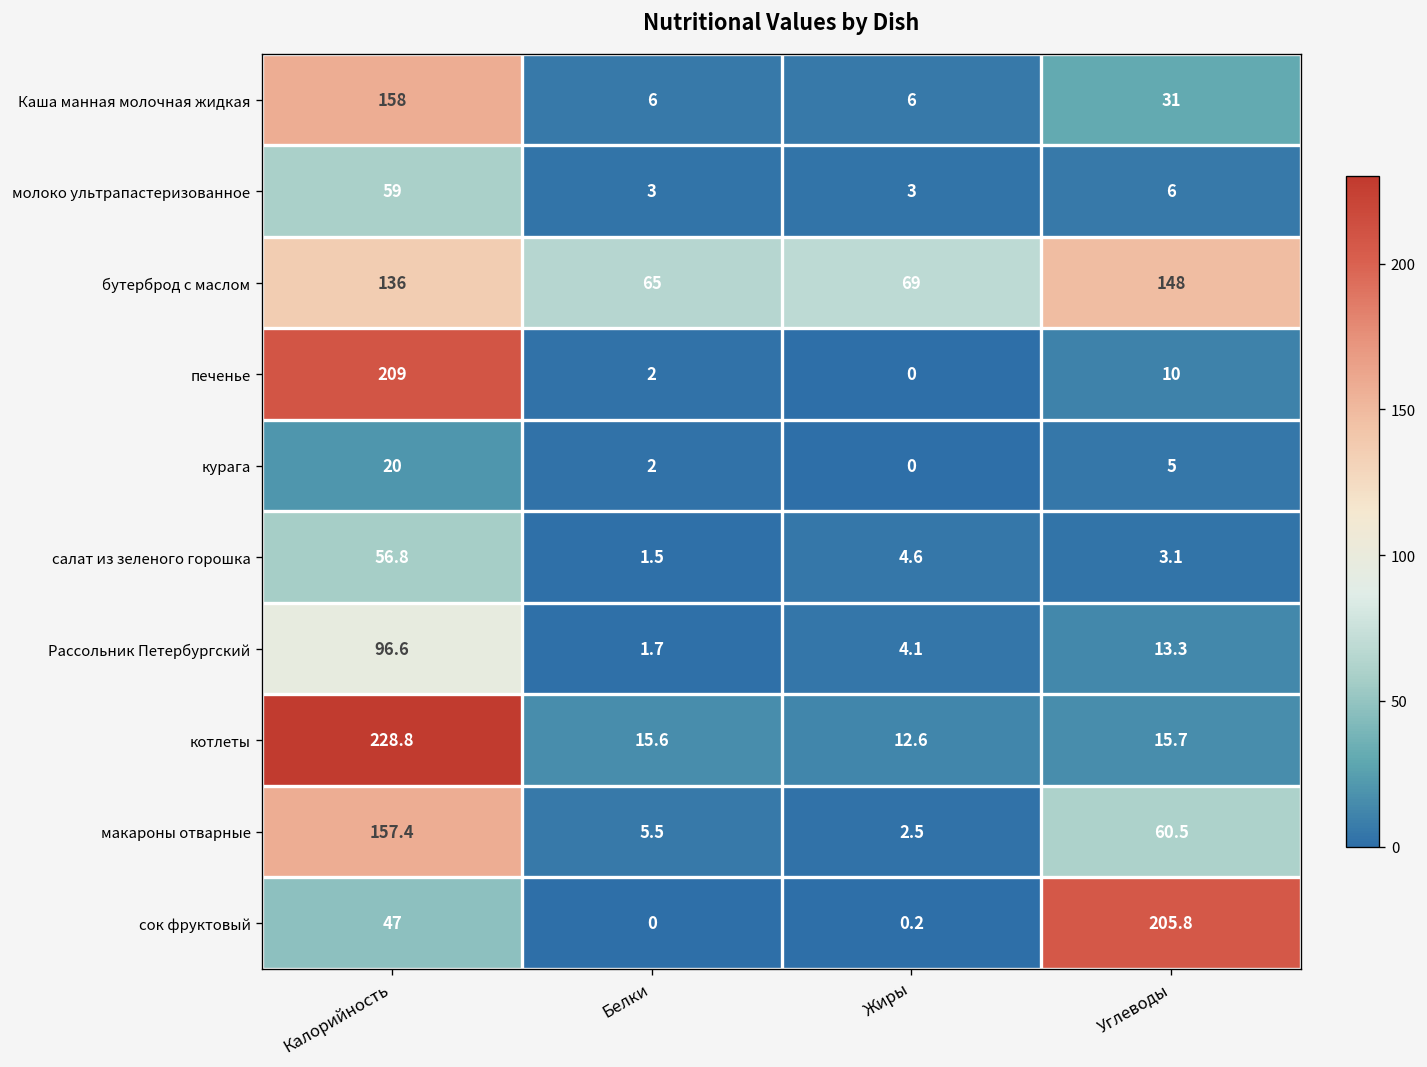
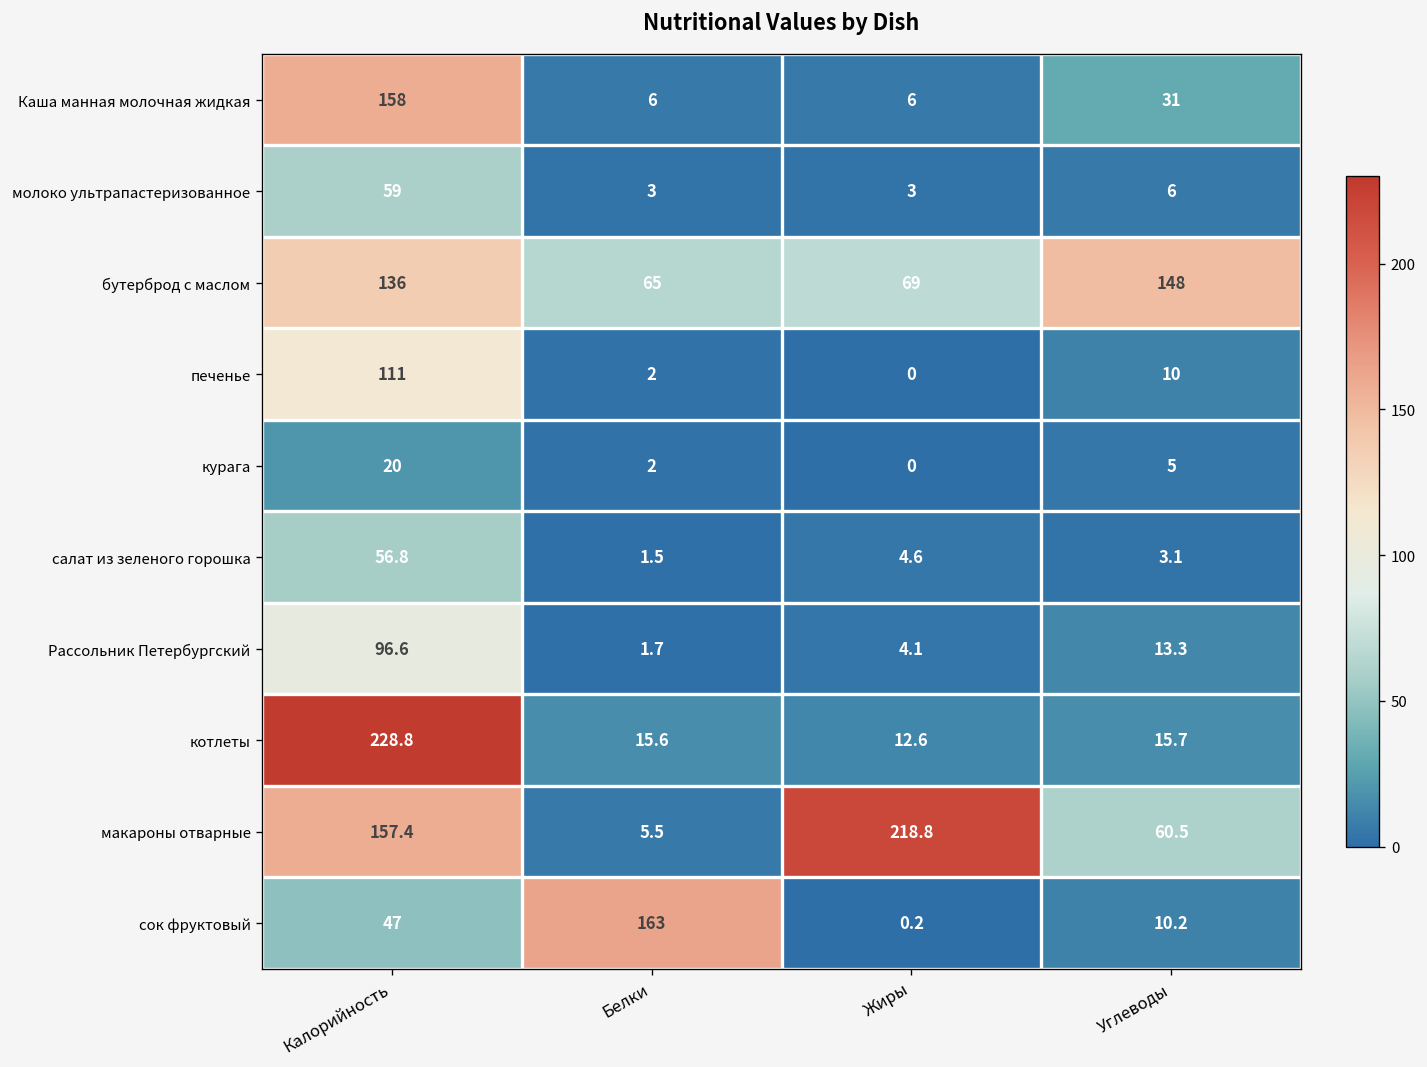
  {
    "Каша манная молочная жидкая": {
      "Калорийность": 158,
      "Белки": 6,
      "Жиры": 6,
      "Углеводы": 31
    },
    "молоко ультрапастеризованное": {
      "Калорийность": 59,
      "Белки": 3,
      "Жиры": 3,
      "Углеводы": 6
    },
    "бутерброд с маслом": {
      "Калорийность": 136,
      "Белки": 65,
      "Жиры": 69,
      "Углеводы": 148
    },
    "печенье": {
-     "Калорийность": 209,
+     "Калорийность": 111,
      "Белки": 2,
      "Жиры": 0,
      "Углеводы": 10
    },
    "курага": {
      "Калорийность": 20,
      "Белки": 2,
      "Жиры": 0,
      "Углеводы": 5
    },
    "салат из зеленого горошка": {
      "Калорийность": 56.8,
      "Белки": 1.5,
      "Жиры": 4.6,
      "Углеводы": 3.1
    },
    "Рассольник Петербургский": {
      "Калорийность": 96.6,
      "Белки": 1.7,
      "Жиры": 4.1,
      "Углеводы": 13.3
    },
    "котлеты": {
      "Калорийность": 228.8,
      "Белки": 15.6,
      "Жиры": 12.6,
      "Углеводы": 15.7
    },
    "макароны отварные": {
      "Калорийность": 157.4,
      "Белки": 5.5,
-     "Жиры": 2.5,
+     "Жиры": 218.8,
      "Углеводы": 60.5
    },
    "сок фруктовый": {
      "Калорийность": 47,
-     "Белки": 0,
+     "Белки": 163,
      "Жиры": 0.2,
-     "Углеводы": 205.8
+     "Углеводы": 10.2
    }
  }
